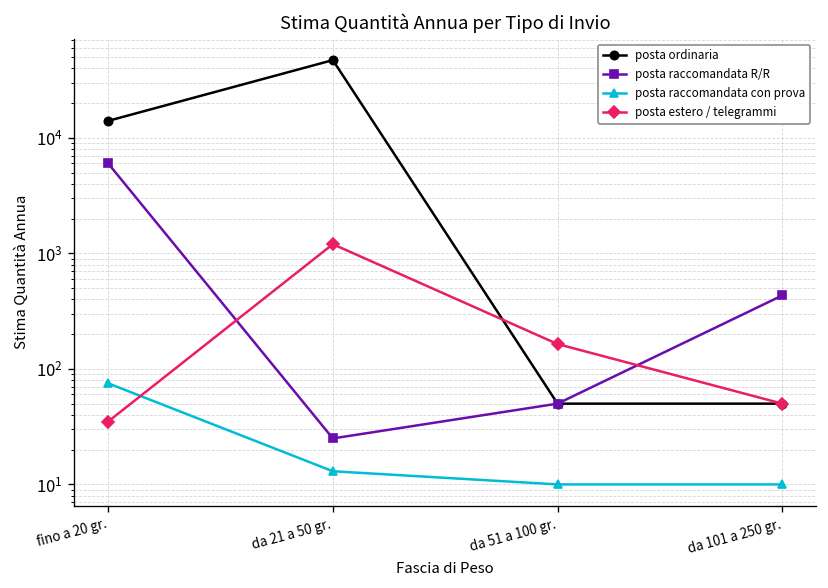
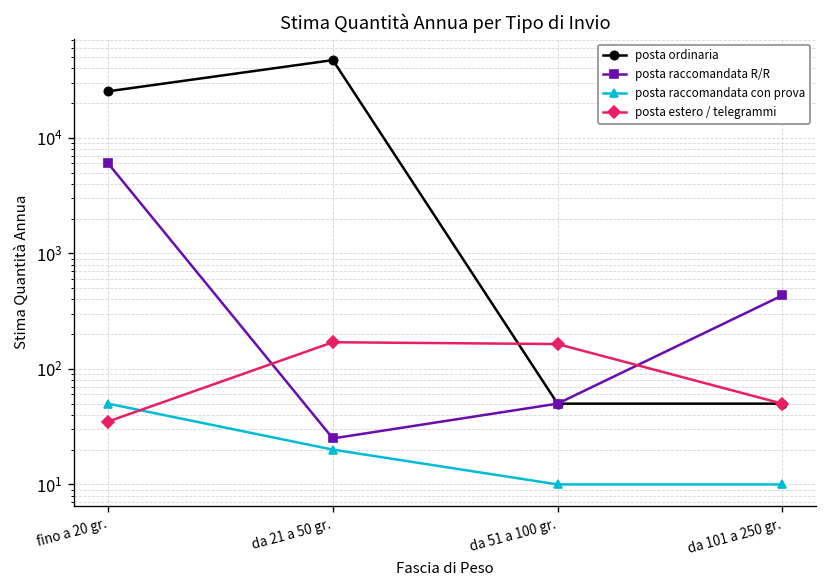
  {
    "posta ordinaria": {
-     "fino a 20 gr.": 14000,
+     "fino a 20 gr.": 25000,
      "da 21 a 50 gr.": 50000
    },
    "posta raccomandata R/R": {
      "fino a 20 gr.": 6000,
      "da 21 a 50 gr.": 25,
      "da 101 a 250 gr.": 400
    },
    "posta raccomandata con prova": {
-     "fino a 20 gr.": 80,
-     "da 21 a 50 gr.": 13,
+     "fino a 20 gr.": 50,
+     "da 21 a 50 gr.": 20,
      "da 51 a 100 gr.": 10,
      "da 101 a 250 gr.": 10
    },
    "posta estero / telegrammi": {
      "fino a 20 gr.": 35,
-     "da 21 a 50 gr.": 1200,
+     "da 21 a 50 gr.": 170,
      "da 51 a 100 gr.": 160
    }
  }
